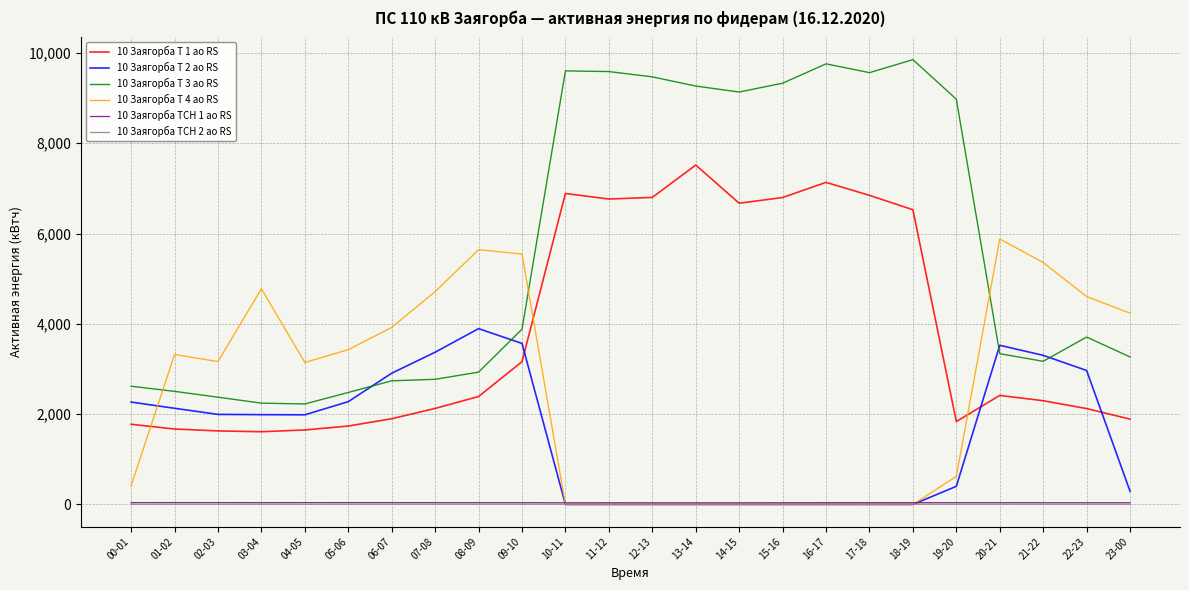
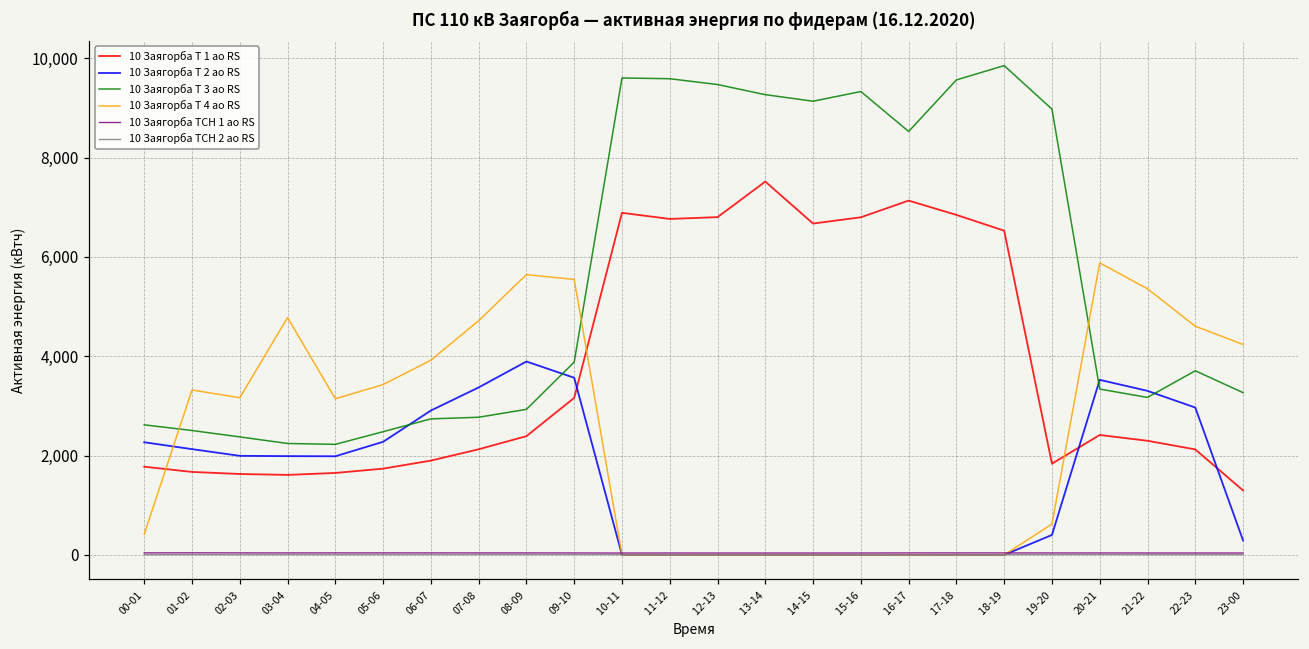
  {
    "10 Заягорба Т 1 ао RS": {
      "00-01": "1,800",
      "01-02": "1,700",
      "02-03": "1,600",
      "03-04": "1,600",
      "04-05": "1,700",
      "05-06": "1,700",
      "06-07": "1,900",
      "07-08": "2,100",
      "08-09": "2,400",
      "09-10": "3,200",
      "10-11": "6,900",
      "11-12": "6,800",
      "12-13": "6,800",
      "13-14": "7,500",
      "14-15": "6,700",
      "15-16": "6,800",
      "16-17": "7,100",
      "17-18": "6,800",
      "18-19": "6,500",
      "19-20": "1,800",
      "20-21": "2,400",
      "21-22": "2,300",
      "22-23": "2,100",
-     "23-00": "1,900"
+     "23-00": "1,300"
    },
    "10 Заягорба Т 2 ао RS": {
      "00-01": "2,300",
      "01-02": "2,100",
      "02-03": "2,000",
      "03-04": "2,000",
      "04-05": "2,000",
      "05-06": "2,300",
      "06-07": "2,900",
      "07-08": "3,400",
      "08-09": "3,900",
      "09-10": "3,600",
      "19-20": "400",
      "20-21": "3,500",
      "21-22": "3,300",
      "22-23": "3,000",
      "23-00": "300"
    },
    "10 Заягорба Т 3 ао RS": {
      "00-01": "2,600",
      "01-02": "2,500",
      "02-03": "2,400",
      "03-04": "2,200",
      "04-05": "2,200",
      "05-06": "2,500",
      "06-07": "2,700",
      "07-08": "2,800",
      "08-09": "2,900",
      "09-10": "3,900",
      "10-11": "9,600",
      "11-12": "9,600",
      "12-13": "9,500",
      "13-14": "9,300",
      "14-15": "9,100",
      "15-16": "9,300",
-     "16-17": "9,800",
+     "16-17": "8,500",
      "17-18": "9,600",
      "18-19": "9,900",
      "19-20": "9,000",
      "20-21": "3,300",
      "21-22": "3,200",
      "22-23": "3,700",
      "23-00": "3,300"
    },
    "10 Заягорба Т 4 ао RS": {
      "00-01": "400",
      "01-02": "3,300",
      "02-03": "3,200",
      "03-04": "4,800",
      "04-05": "3,100",
      "05-06": "3,400",
      "06-07": "3,900",
      "07-08": "4,700",
      "08-09": "5,600",
      "09-10": "5,500",
      "19-20": "600",
      "20-21": "5,900",
      "21-22": "5,400",
      "22-23": "4,600",
      "23-00": "4,200"
    }
  }
